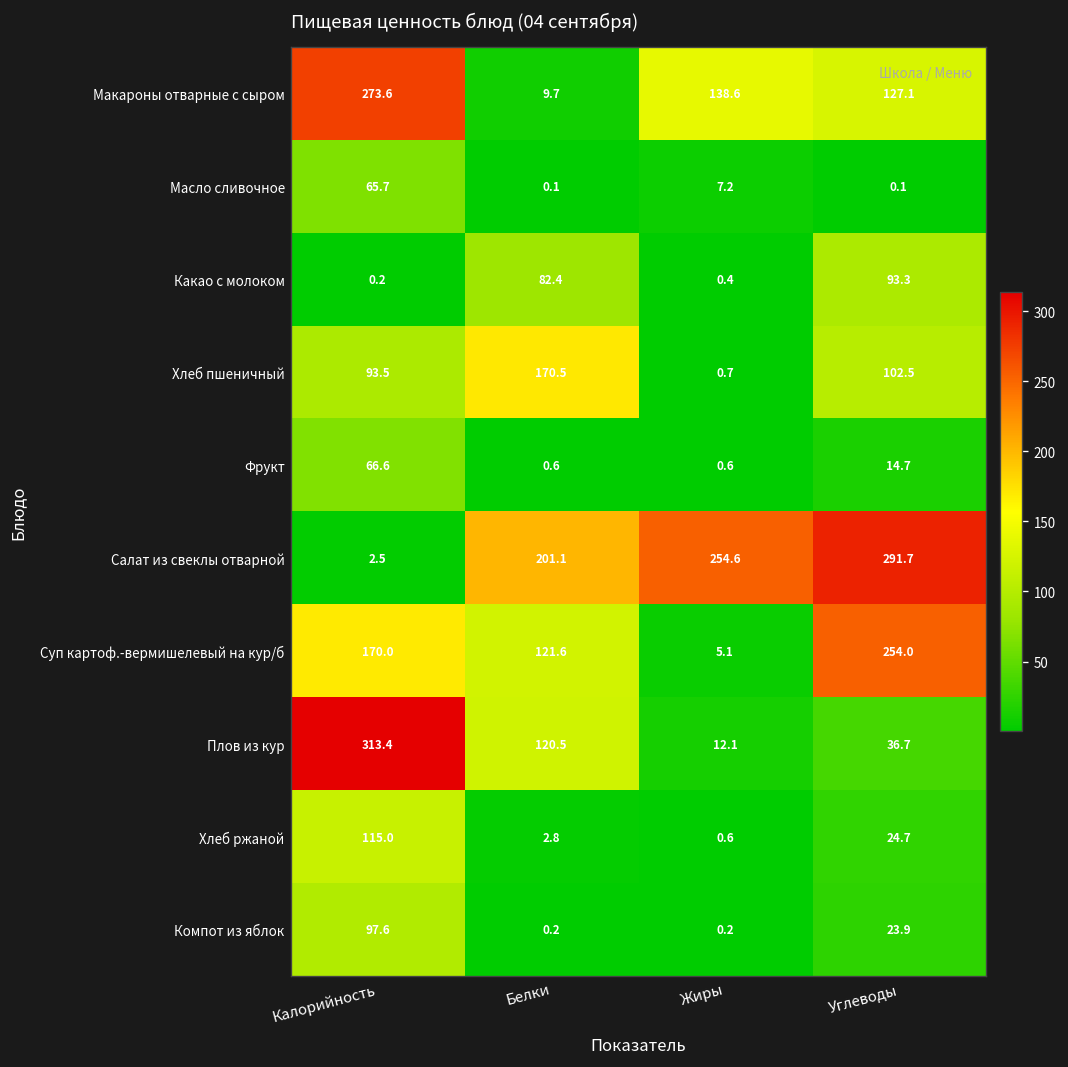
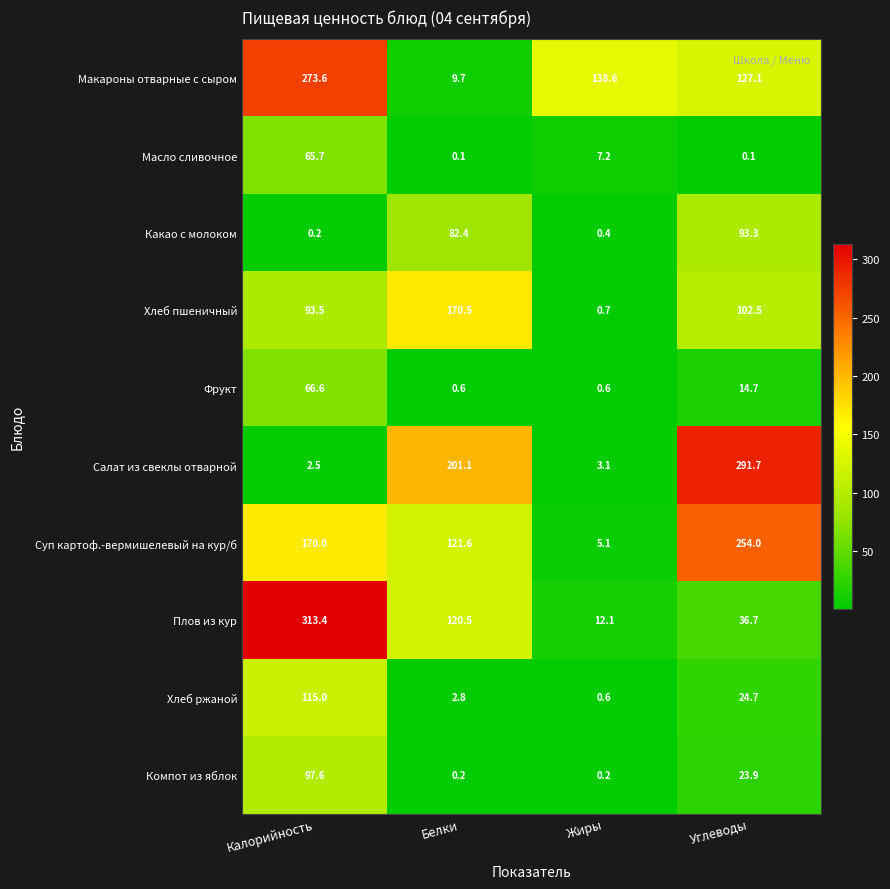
  {
    "Макароны отварные с сыром": {
      "Калорийность": 273.6,
      "Белки": 9.7,
      "Жиры": 138.6
    },
    "Масло сливочное": {
      "Калорийность": 65.7,
      "Белки": 0.1,
      "Жиры": 7.2,
      "Углеводы": 0.1
    },
    "Какао с молоком": {
      "Калорийность": 0.2,
      "Белки": 82.4,
      "Жиры": 0.4,
      "Углеводы": 93.3
    },
    "Хлеб пшеничный": {
      "Калорийность": 93.5,
      "Белки": 170.5,
      "Жиры": 0.7,
      "Углеводы": 102.5
    },
    "Фрукт": {
      "Калорийность": 66.6,
      "Белки": 0.6,
      "Жиры": 0.6,
      "Углеводы": 14.7
    },
    "Салат из свеклы отварной": {
      "Калорийность": 2.5,
      "Белки": 201.1,
-     "Жиры": 254.6,
+     "Жиры": 3.1,
      "Углеводы": 291.7
    },
    "Суп картоф.-вермишелевый на кур/б": {
      "Калорийность": 170.0,
      "Белки": 121.6,
      "Жиры": 5.1,
      "Углеводы": 254.0
    },
    "Плов из кур": {
      "Калорийность": 313.4,
      "Белки": 120.5,
      "Жиры": 12.1,
      "Углеводы": 36.7
    },
    "Хлеб ржаной": {
      "Калорийность": 115.0,
      "Белки": 2.8,
      "Жиры": 0.6,
      "Углеводы": 24.7
    },
    "Компот из яблок": {
      "Калорийность": 97.6,
      "Белки": 0.2,
      "Жиры": 0.2,
      "Углеводы": 23.9
    }
  }
